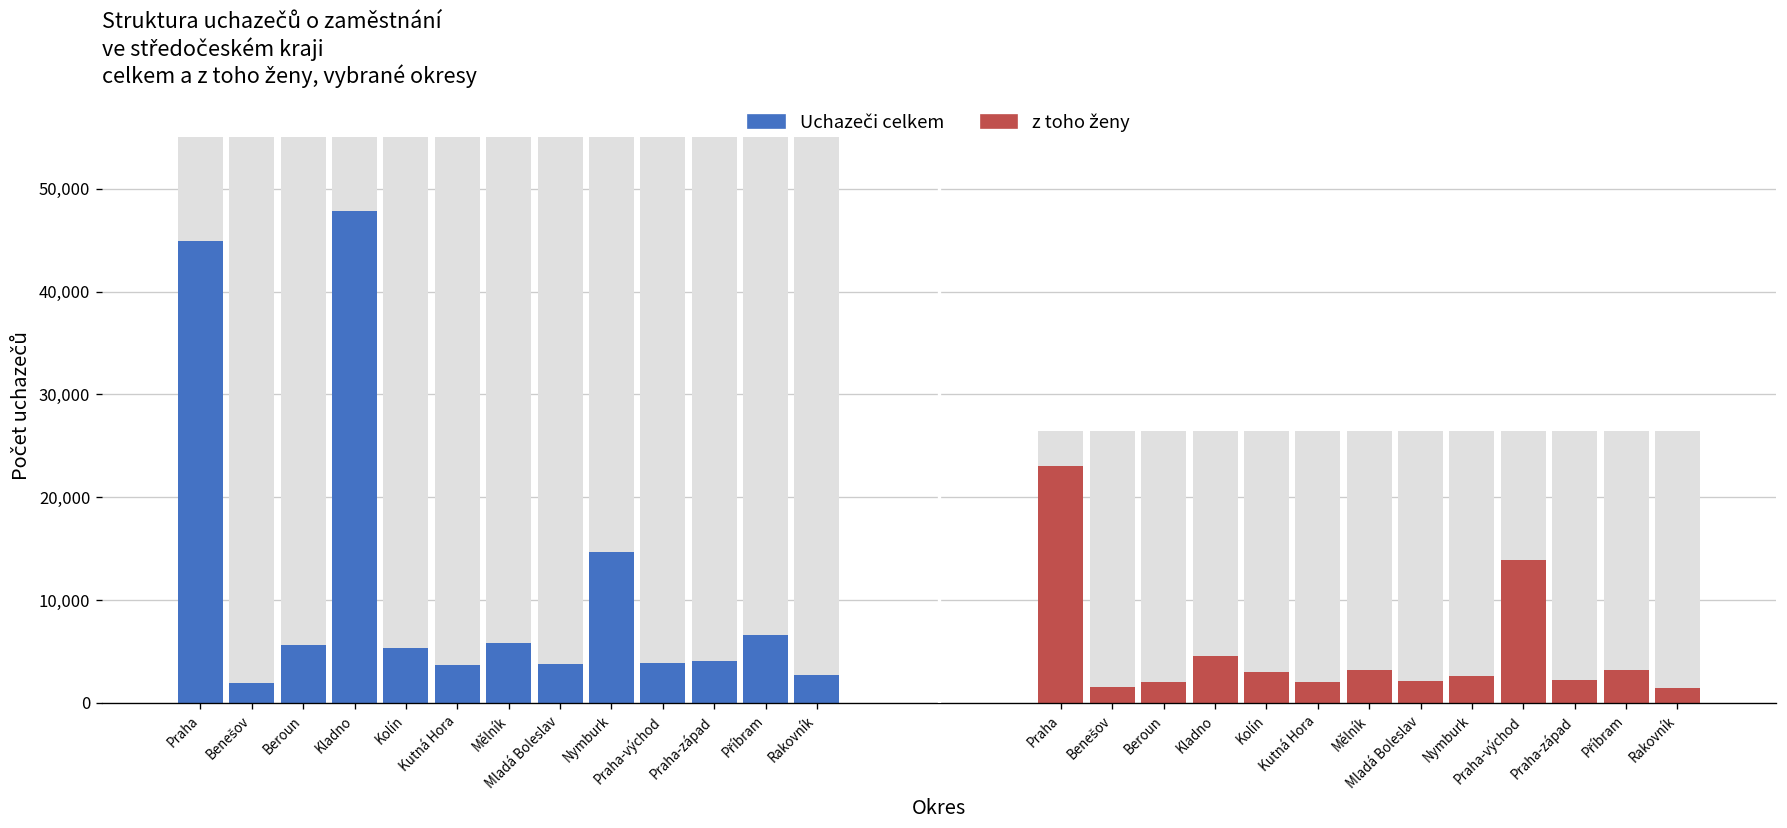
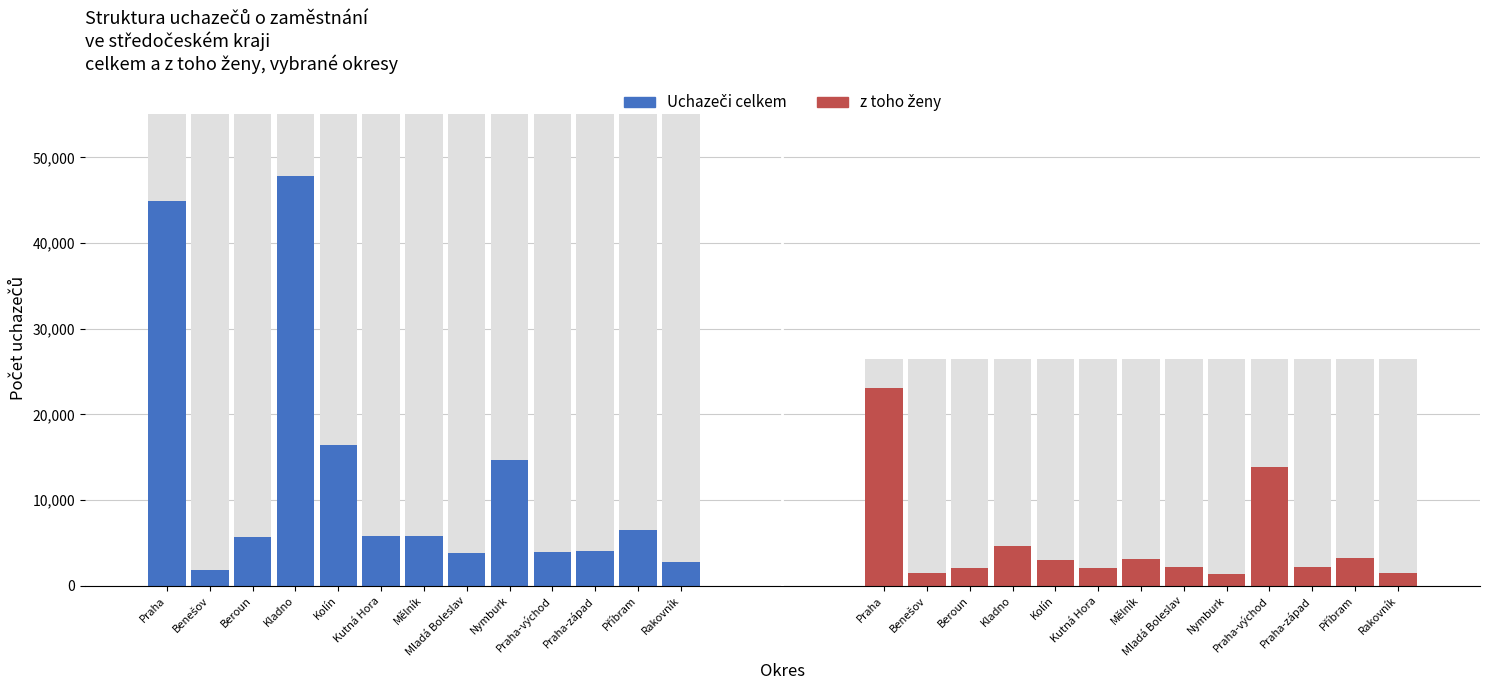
  {
    "Uchazeči celkem": {
-     "Kolín": "5,000",
-     "Kutná Hora": "4,000"
+     "Kolín": "16,000",
+     "Kutná Hora": "6,000"
    },
    "z toho ženy": {
-     "Nymburk": "3,000"
+     "Nymburk": "1,000"
    }
  }
